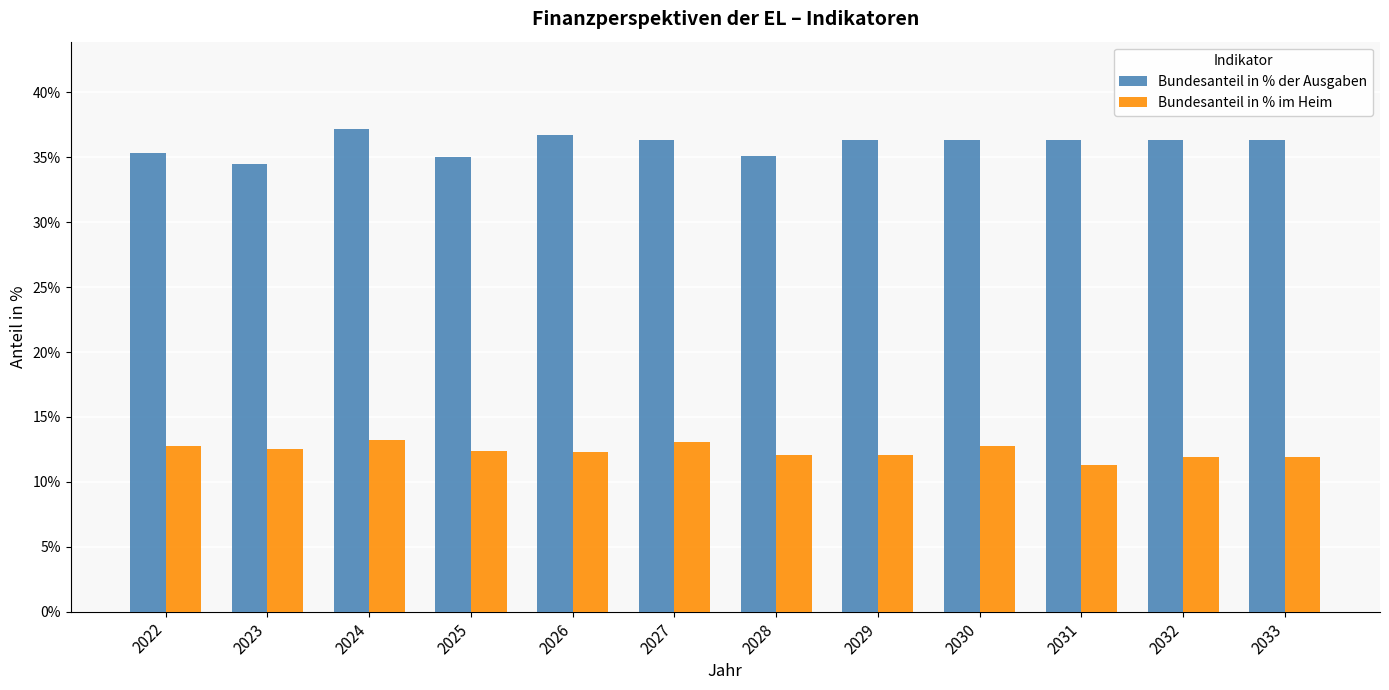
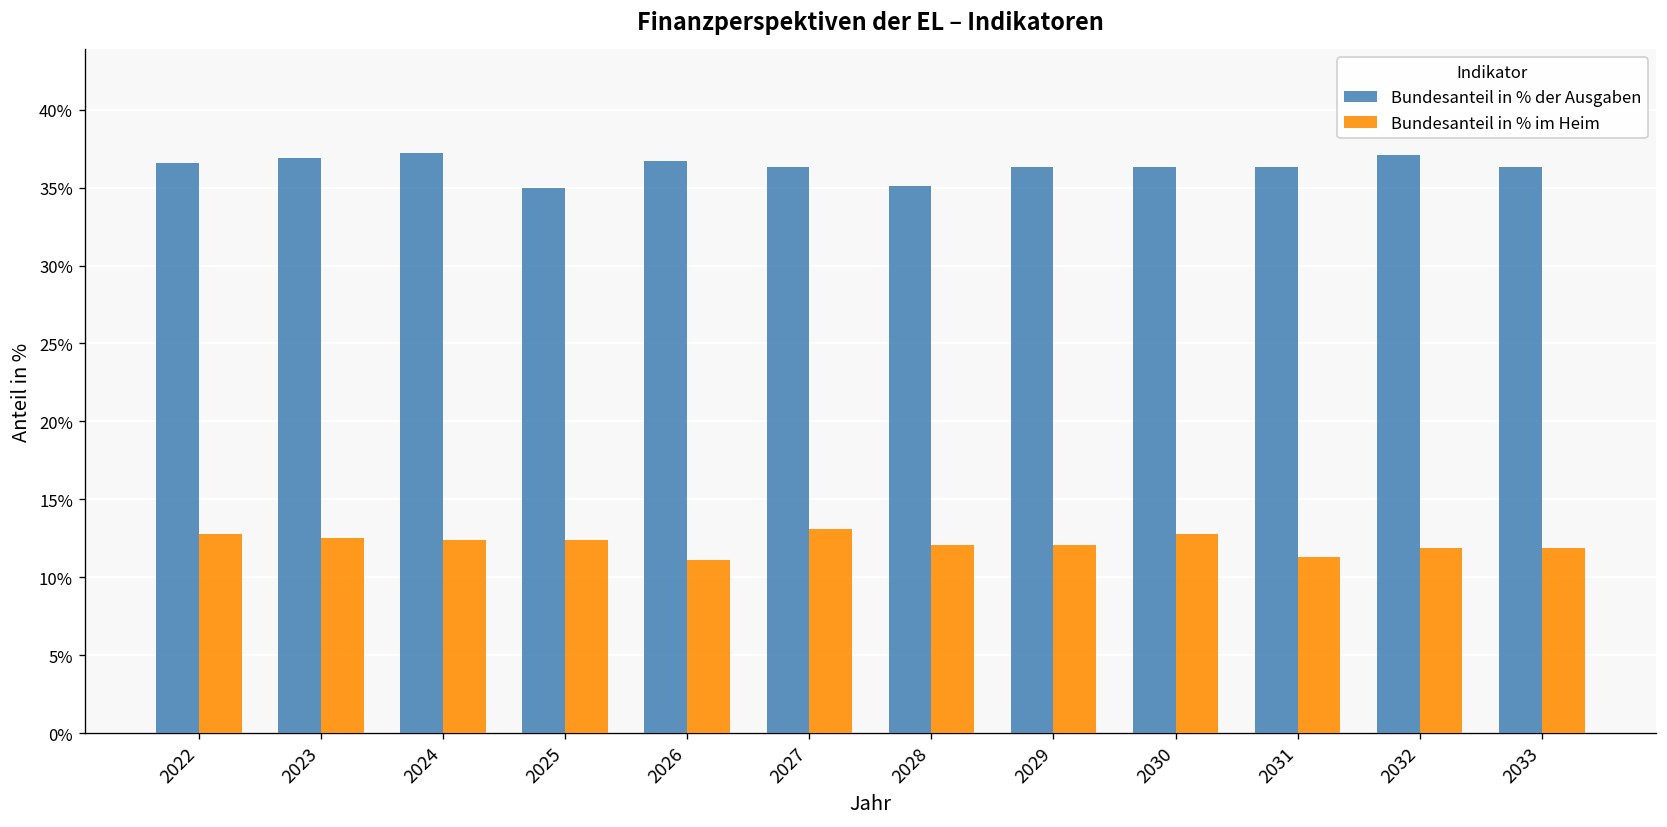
  {
    "Bundesanteil in % der Ausgaben": {
-     "2022": "35.3%",
-     "2023": "34.5%",
+     "2022": "36.6%",
+     "2023": "36.9%",
      "2024": "37.2%",
      "2025": "35.0%",
      "2026": "36.7%",
      "2027": "36.3%",
      "2028": "35.1%",
      "2029": "36.3%",
      "2030": "36.3%",
      "2031": "36.3%",
-     "2032": "36.3%",
+     "2032": "37.1%",
      "2033": "36.3%"
    },
    "Bundesanteil in % im Heim": {
      "2022": "12.8%",
      "2023": "12.5%",
-     "2024": "13.2%",
+     "2024": "12.4%",
      "2025": "12.4%",
-     "2026": "12.3%",
+     "2026": "11.1%",
      "2027": "13.1%",
      "2028": "12.1%",
      "2029": "12.1%",
      "2030": "12.8%",
      "2031": "11.3%",
      "2032": "11.9%",
      "2033": "11.9%"
    }
  }
